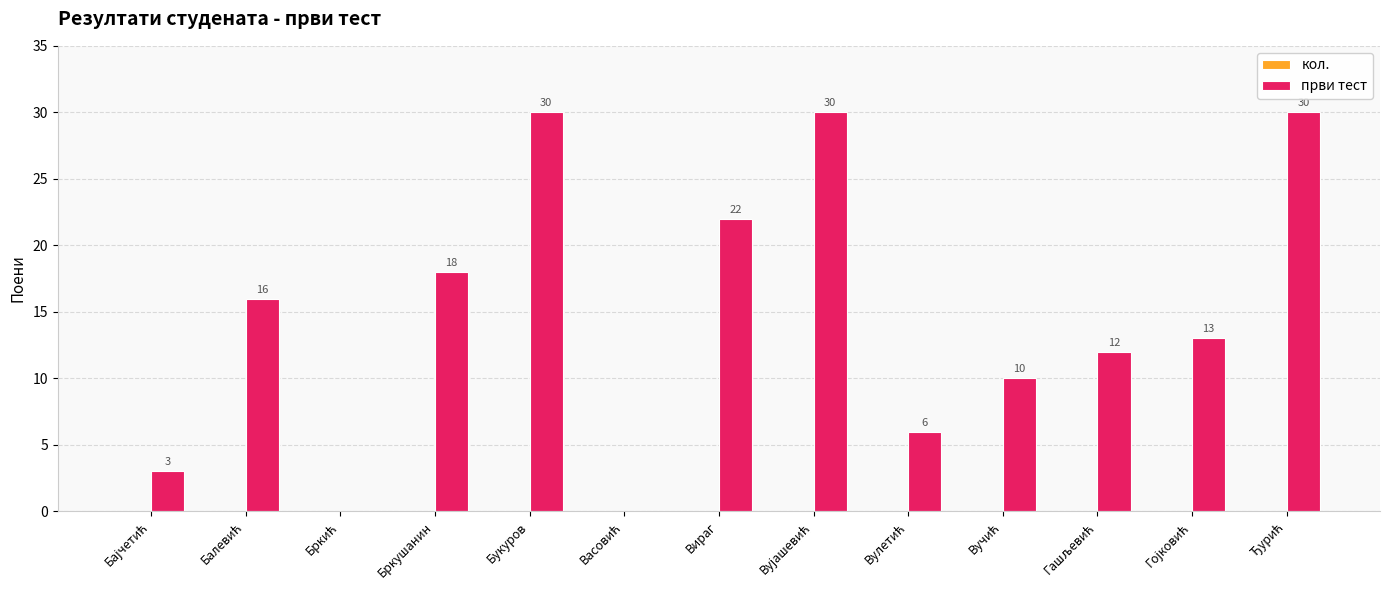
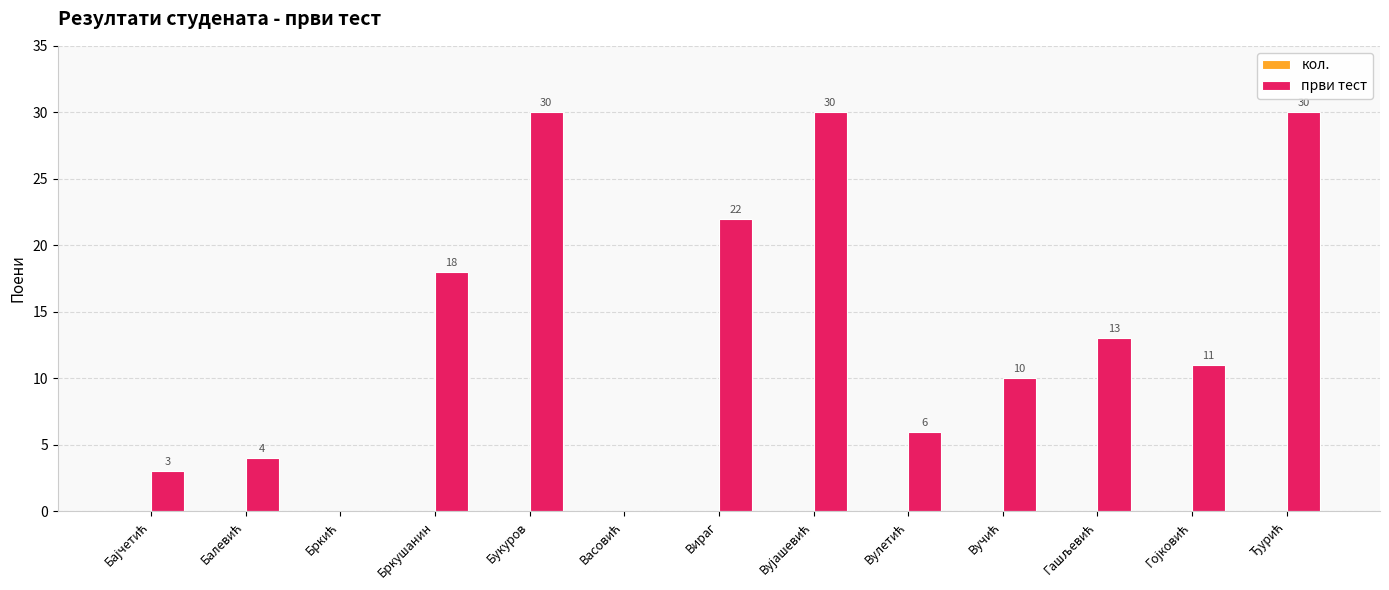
  {
    "кол.": {
      "Бајчетић": 0.0,
      "Балевић": 0.0,
      "Бркић": 0.0,
      "Бркушанин": 0.0,
      "Букуров": 0.0,
      "Васовић": 0.0,
      "Вираг": 0.0,
      "Вујашевић": 0.0,
      "Вулетић": 0.0,
      "Вучић": 0.0,
      "Гашљевић": 0.0,
      "Гојковић": 0.0,
      "Ђурић": 0.0
    },
    "први тест": {
      "Бајчетић": 3,
-     "Балевић": 16,
+     "Балевић": 4,
      "Бркушанин": 18,
      "Букуров": 30,
      "Вираг": 22,
      "Вујашевић": 30,
      "Вулетић": 6,
      "Вучић": 10,
-     "Гашљевић": 12,
-     "Гојковић": 13
+     "Гашљевић": 13,
+     "Гојковић": 11
    }
  }
